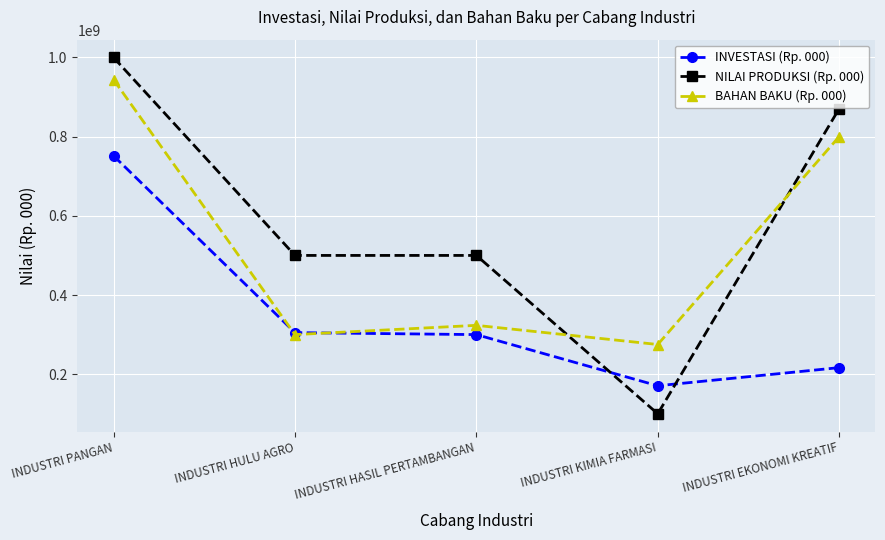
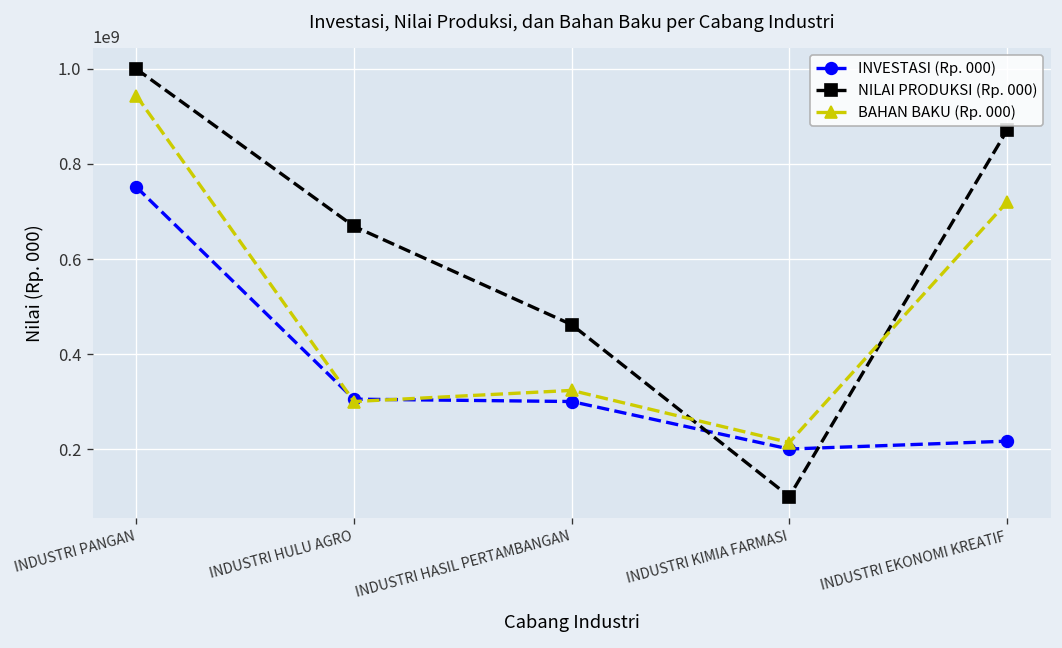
  {
    "INVESTASI (Rp. 000)": {
      "INDUSTRI PANGAN": 750000000,
      "INDUSTRI HASIL PERTAMBANGAN": 300000000,
-     "INDUSTRI KIMIA FARMASI": 170000000,
+     "INDUSTRI KIMIA FARMASI": 200000000,
      "INDUSTRI EKONOMI KREATIF": 220000000
    },
    "NILAI PRODUKSI (Rp. 000)": {
      "INDUSTRI PANGAN": 1000000000,
-     "INDUSTRI HULU AGRO": 500000000,
-     "INDUSTRI HASIL PERTAMBANGAN": 500000000,
+     "INDUSTRI HULU AGRO": 670000000,
+     "INDUSTRI HASIL PERTAMBANGAN": 460000000,
      "INDUSTRI KIMIA FARMASI": 100000000,
      "INDUSTRI EKONOMI KREATIF": 870000000
    },
    "BAHAN BAKU (Rp. 000)": {
      "INDUSTRI PANGAN": 940000000,
      "INDUSTRI HASIL PERTAMBANGAN": 320000000,
-     "INDUSTRI KIMIA FARMASI": 280000000,
-     "INDUSTRI EKONOMI KREATIF": 800000000
+     "INDUSTRI KIMIA FARMASI": 210000000,
+     "INDUSTRI EKONOMI KREATIF": 720000000
    }
  }
